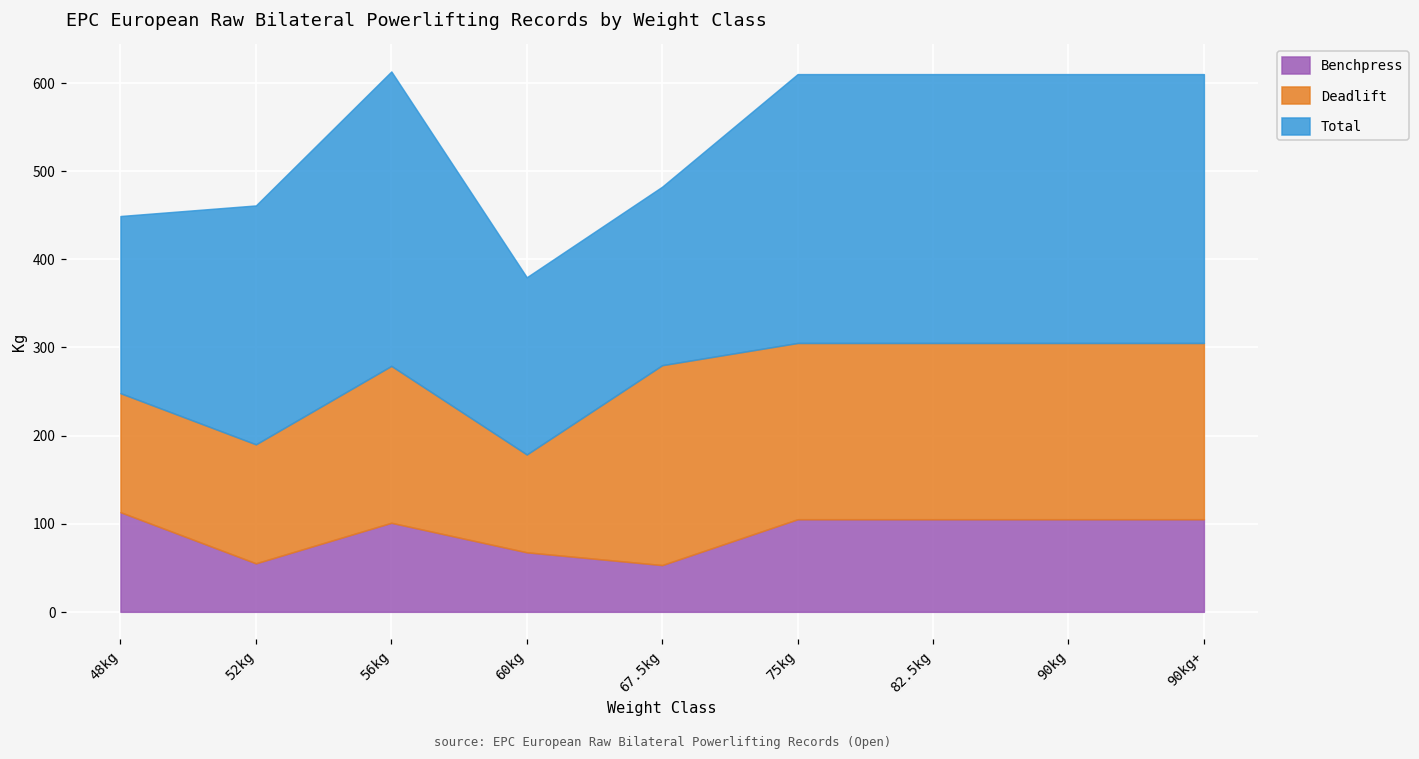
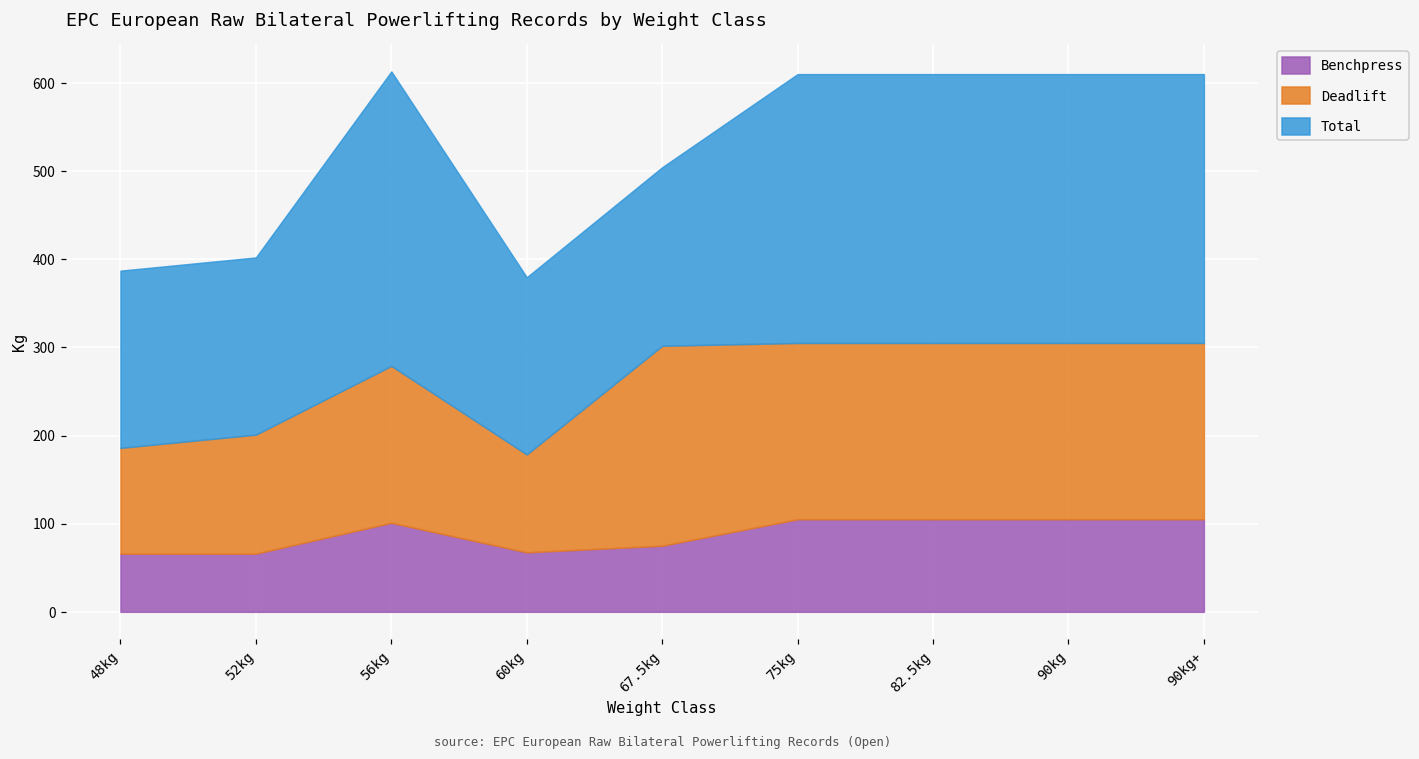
  {
    "Benchpress": {
-     "48kg": 110,
-     "52kg": 60,
+     "48kg": 70,
+     "52kg": 70,
      "56kg": 100,
      "60kg": 70,
-     "67.5kg": 50,
+     "67.5kg": 80,
      "75kg": 110,
      "82.5kg": 110,
      "90kg": 110,
      "90kg+": 110
    },
    "Deadlift": {
-     "48kg": 140,
+     "48kg": 120,
      "52kg": 140,
      "56kg": 180,
      "60kg": 110,
      "67.5kg": 230,
      "75kg": 200,
      "82.5kg": 200,
      "90kg": 200,
      "90kg+": 200
    },
    "Total": {
      "48kg": 200,
-     "52kg": 270,
+     "52kg": 200,
      "56kg": 330,
      "60kg": 200,
      "67.5kg": 200,
      "75kg": 310,
      "82.5kg": 310,
      "90kg": 310,
      "90kg+": 310
    }
  }
